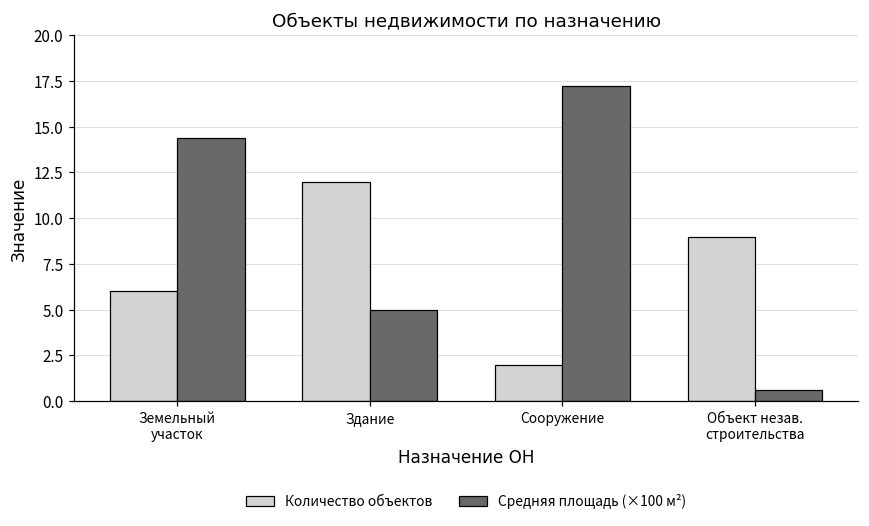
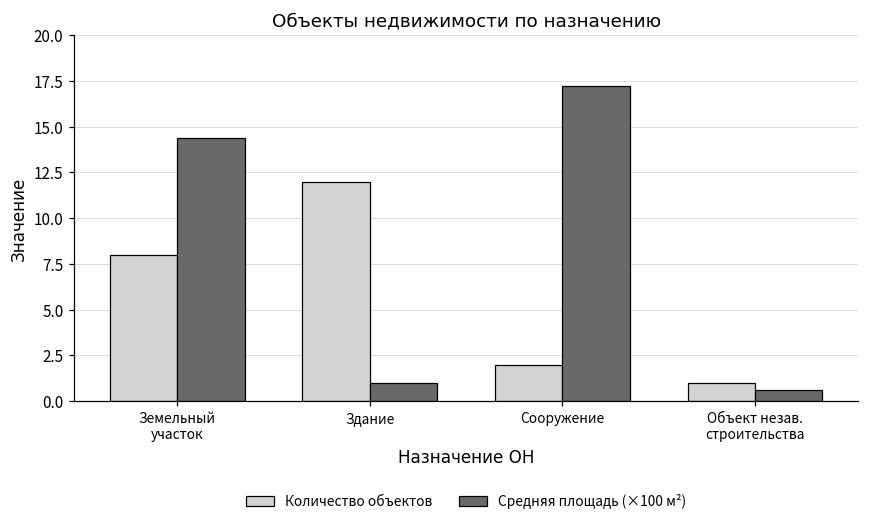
  {
    "Количество объектов": {
-     "Земельный участок": 6,
+     "Земельный участок": 8,
      "Здание": 12,
      "Сооружение": 2,
-     "Объект незав. строительства": 9
+     "Объект незав. строительства": 1
    },
    "Средняя площадь (×100 м²)": {
      "Земельный участок": 14.4,
-     "Здание": 5.0,
+     "Здание": 1.0,
      "Сооружение": 17.2,
      "Объект незав. строительства": 0.6
    }
  }
